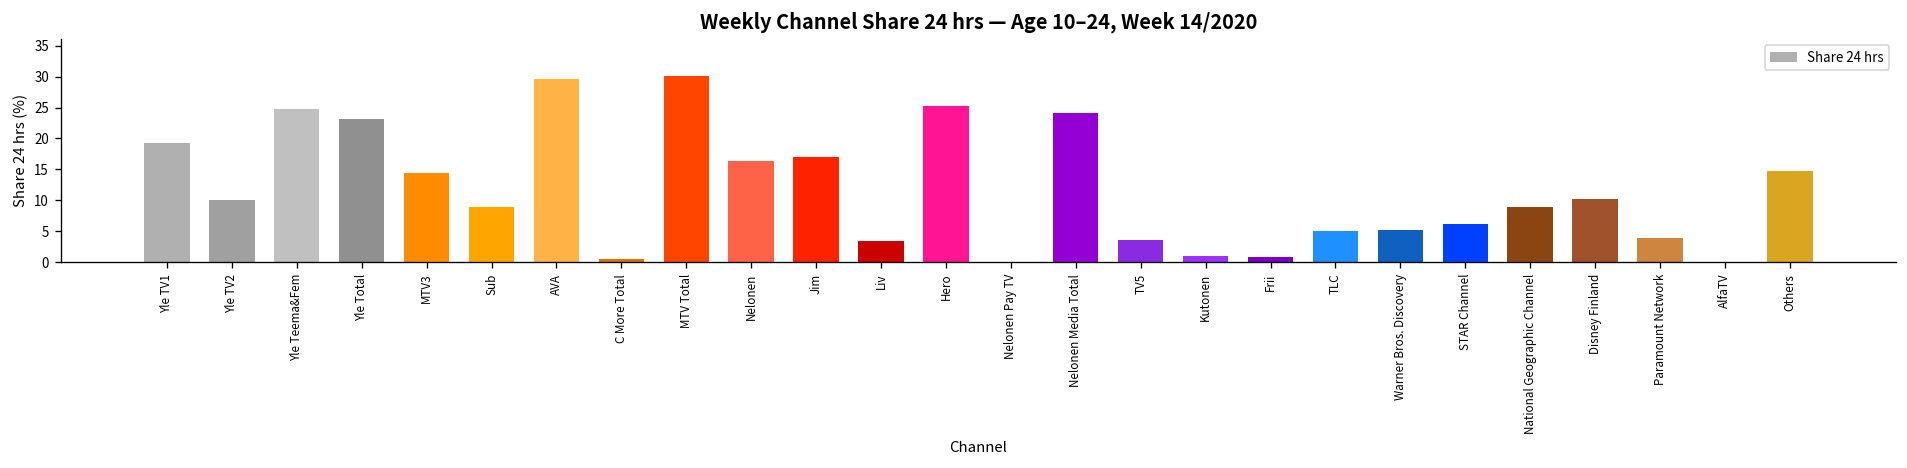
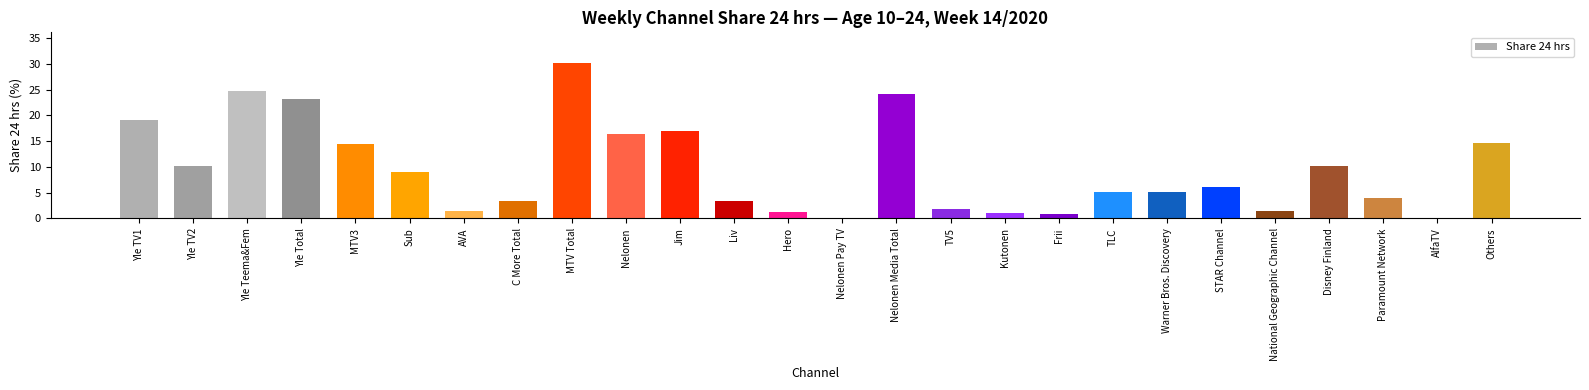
  {
    "Yle TV1": 19,
    "Yle TV2": 10,
    "Yle Teema&Fem": 25,
    "Yle Total": 23,
    "MTV3": 14,
    "Sub": 9,
-   "AVA": 30,
-   "C More Total": 1,
+   "AVA": 2,
+   "C More Total": 3,
    "MTV Total": 30,
    "Nelonen": 16,
    "Jim": 17,
    "Liv": 3,
-   "Hero": 25,
+   "Hero": 1,
    "Nelonen Pay TV": 0,
    "Nelonen Media Total": 24,
-   "TV5": 4,
+   "TV5": 2,
    "Kutonen": 1,
    "Frii": 1,
    "TLC": 5,
    "Warner Bros. Discovery": 5,
    "STAR Channel": 6,
-   "National Geographic Channel": 9,
+   "National Geographic Channel": 1,
    "Disney Finland": 10,
    "Paramount Network": 4,
    "AlfaTV": 0,
    "Others": 15
  }
